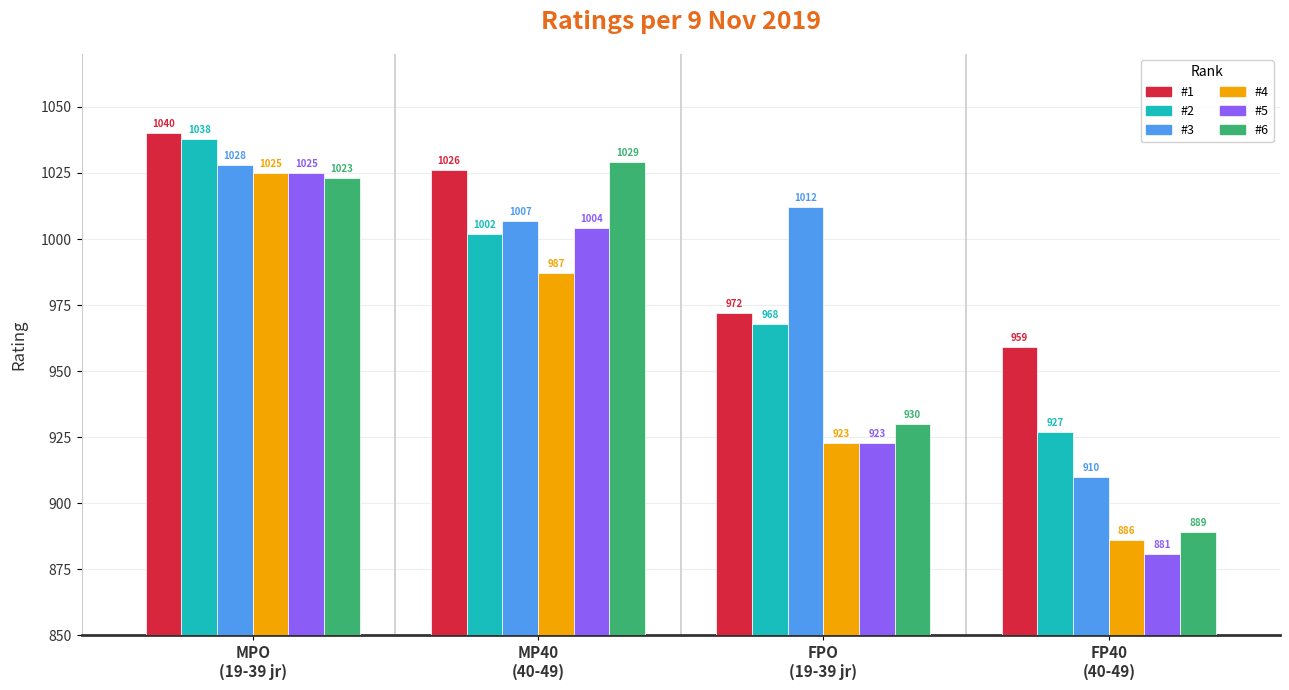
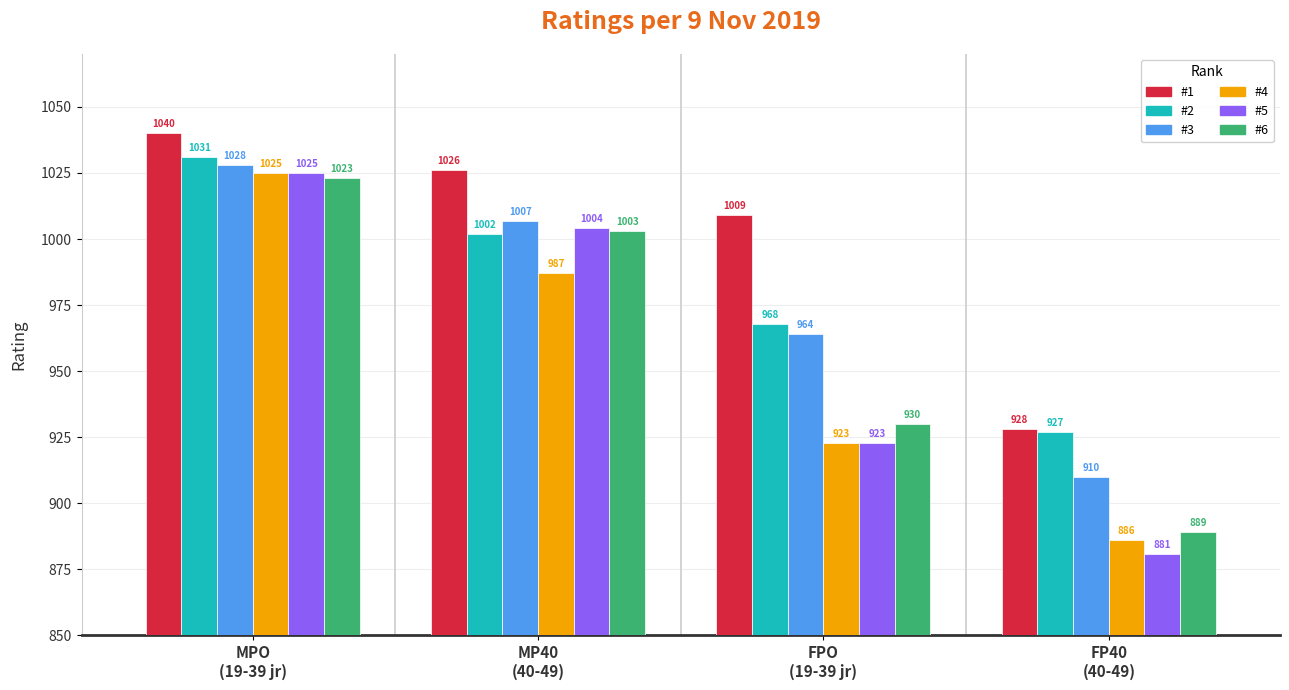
  {
    "#1": {
      "MPO (19-39 jr)": 1040,
      "MP40 (40-49)": 1026,
-     "FPO (19-39 jr)": 972,
-     "FP40 (40-49)": 959
+     "FPO (19-39 jr)": 1009,
+     "FP40 (40-49)": 928
    },
    "#2": {
-     "MPO (19-39 jr)": 1038,
+     "MPO (19-39 jr)": 1031,
      "MP40 (40-49)": 1002,
      "FPO (19-39 jr)": 968,
      "FP40 (40-49)": 927
    },
    "#3": {
      "MPO (19-39 jr)": 1028,
      "MP40 (40-49)": 1007,
-     "FPO (19-39 jr)": 1012,
+     "FPO (19-39 jr)": 964,
      "FP40 (40-49)": 910
    },
    "#4": {
      "MPO (19-39 jr)": 1025,
      "MP40 (40-49)": 987,
      "FPO (19-39 jr)": 923,
      "FP40 (40-49)": 886
    },
    "#5": {
      "MPO (19-39 jr)": 1025,
      "MP40 (40-49)": 1004,
      "FPO (19-39 jr)": 923,
      "FP40 (40-49)": 881
    },
    "#6": {
      "MPO (19-39 jr)": 1023,
-     "MP40 (40-49)": 1029,
+     "MP40 (40-49)": 1003,
      "FPO (19-39 jr)": 930,
      "FP40 (40-49)": 889
    }
  }
